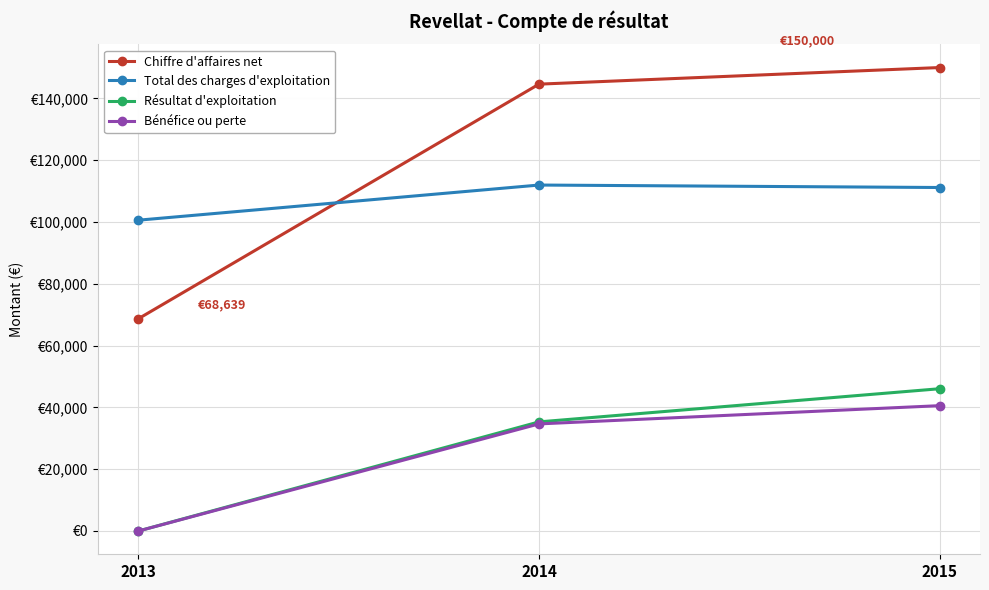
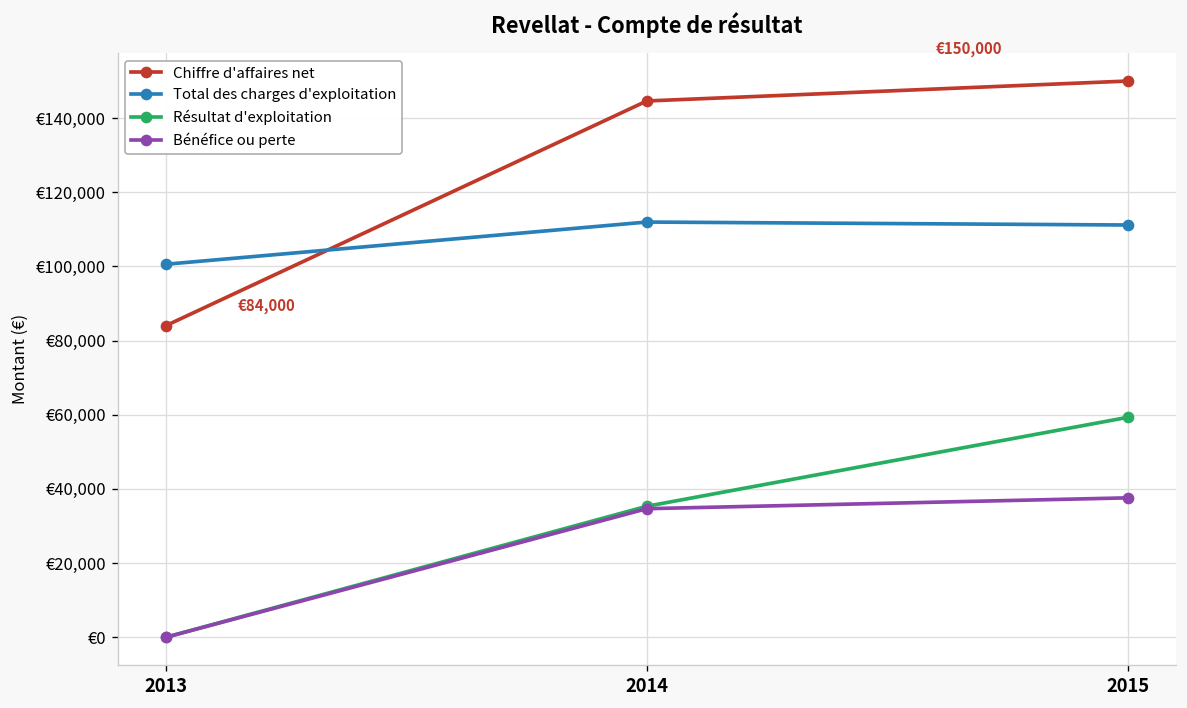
  {
    "Chiffre d'affaires net": {
-     "2013": "€68,639"
+     "2013": "€84,000"
    },
    "Total des charges d'exploitation": {
      "2013": "€101,000",
      "2014": "€112,000",
      "2015": "€111,000"
    },
    "Résultat d'exploitation": {
-     "2015": "€46,000"
+     "2015": "€59,000"
    },
    "Bénéfice ou perte": {
-     "2015": "€41,000"
+     "2015": "€38,000"
    }
  }
